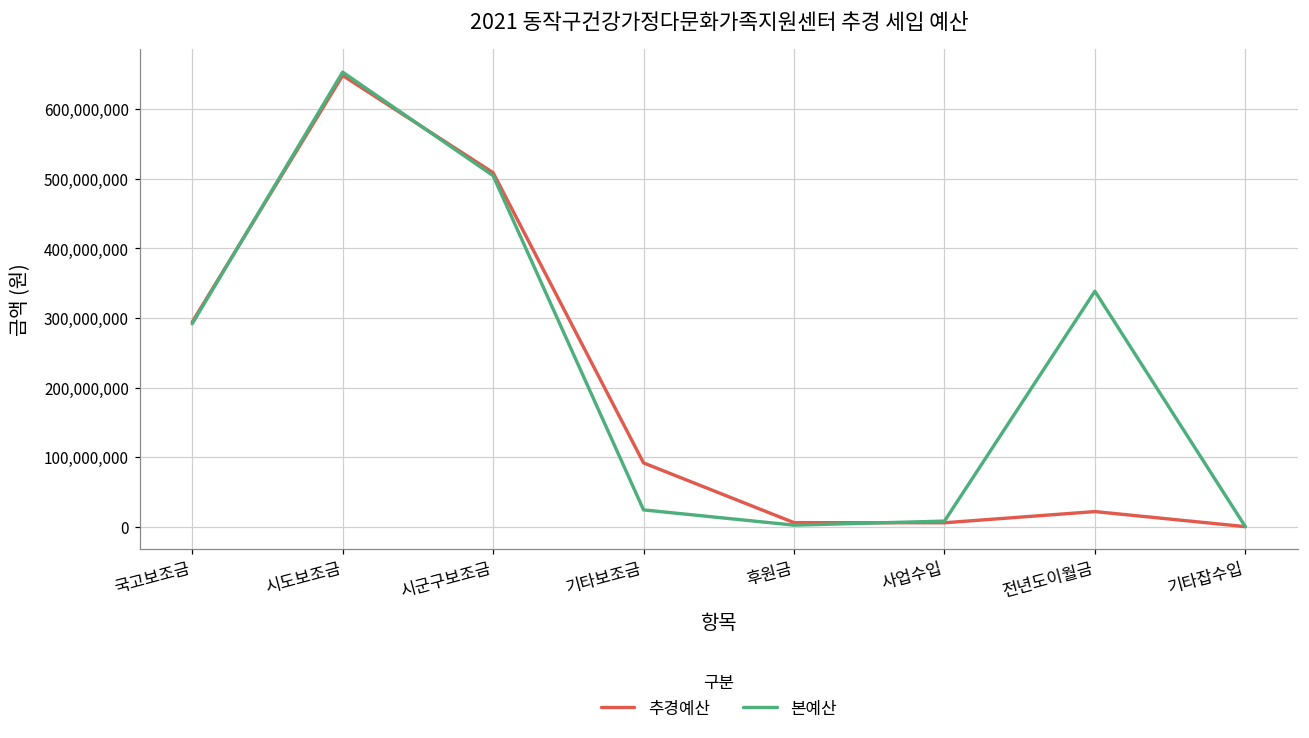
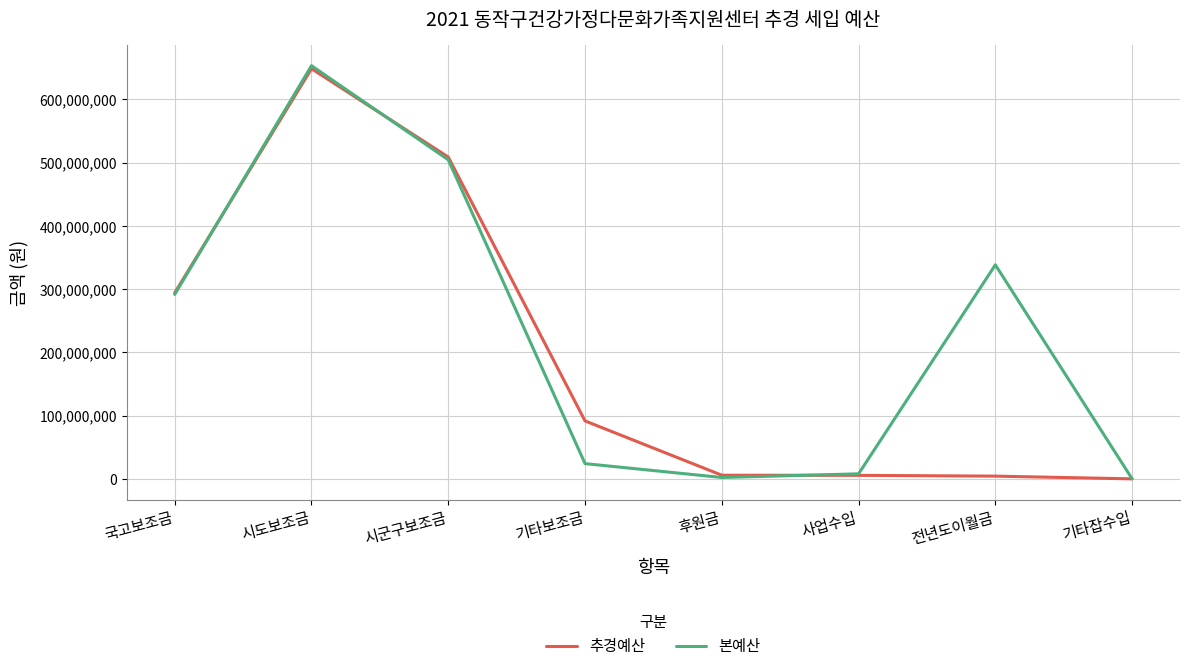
  {
    "추경예산": {
      "시도보조금": "650,000,000",
      "시군구보조금": "510,000,000",
      "기타보조금": "90,000,000",
-     "전년도이월금": "20,000,000"
+     "전년도이월금": "0"
    },
    "본예산": {
      "시도보조금": "650,000,000",
      "시군구보조금": "500,000,000",
      "기타보조금": "20,000,000",
      "전년도이월금": "340,000,000"
    }
  }
